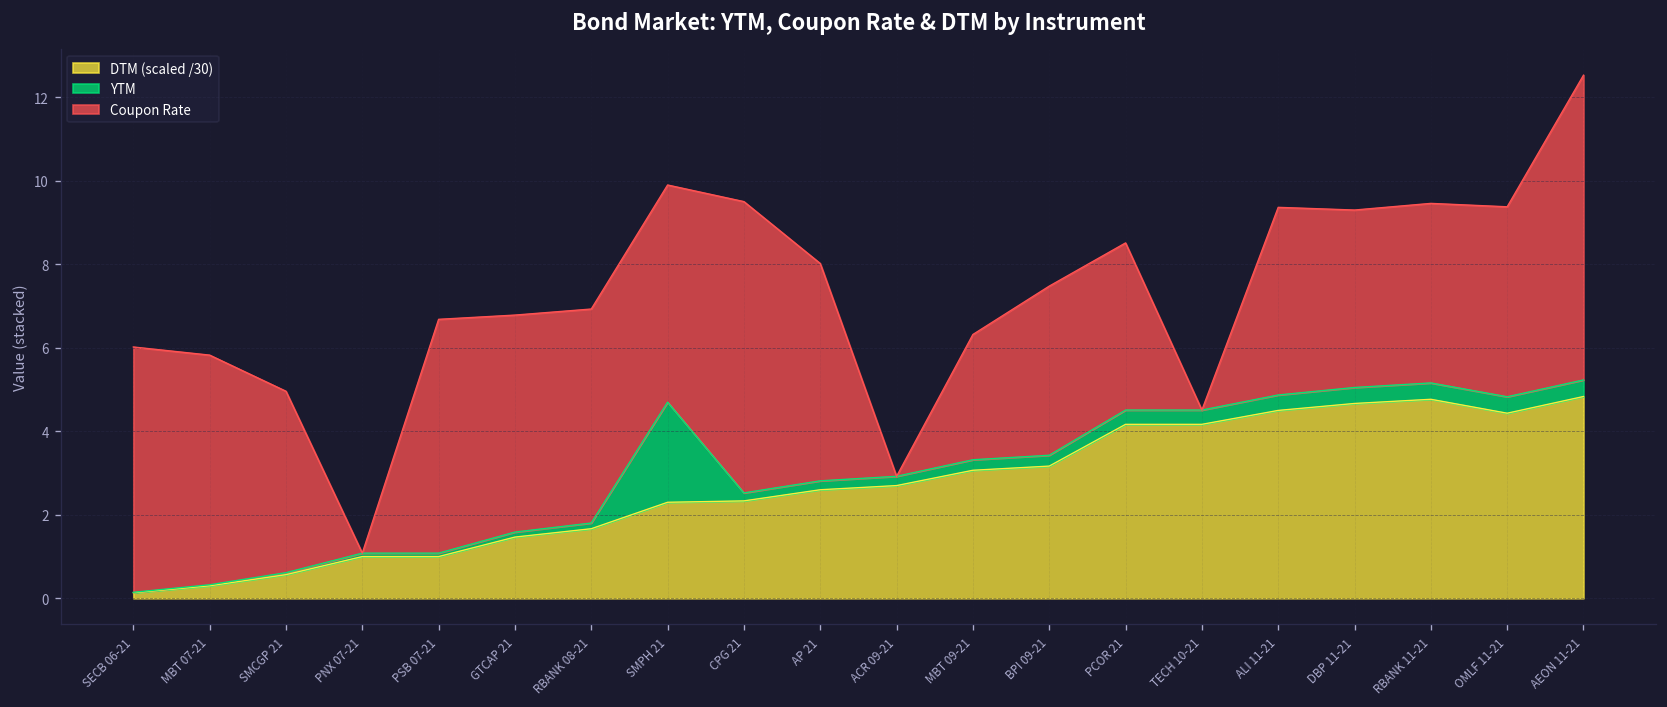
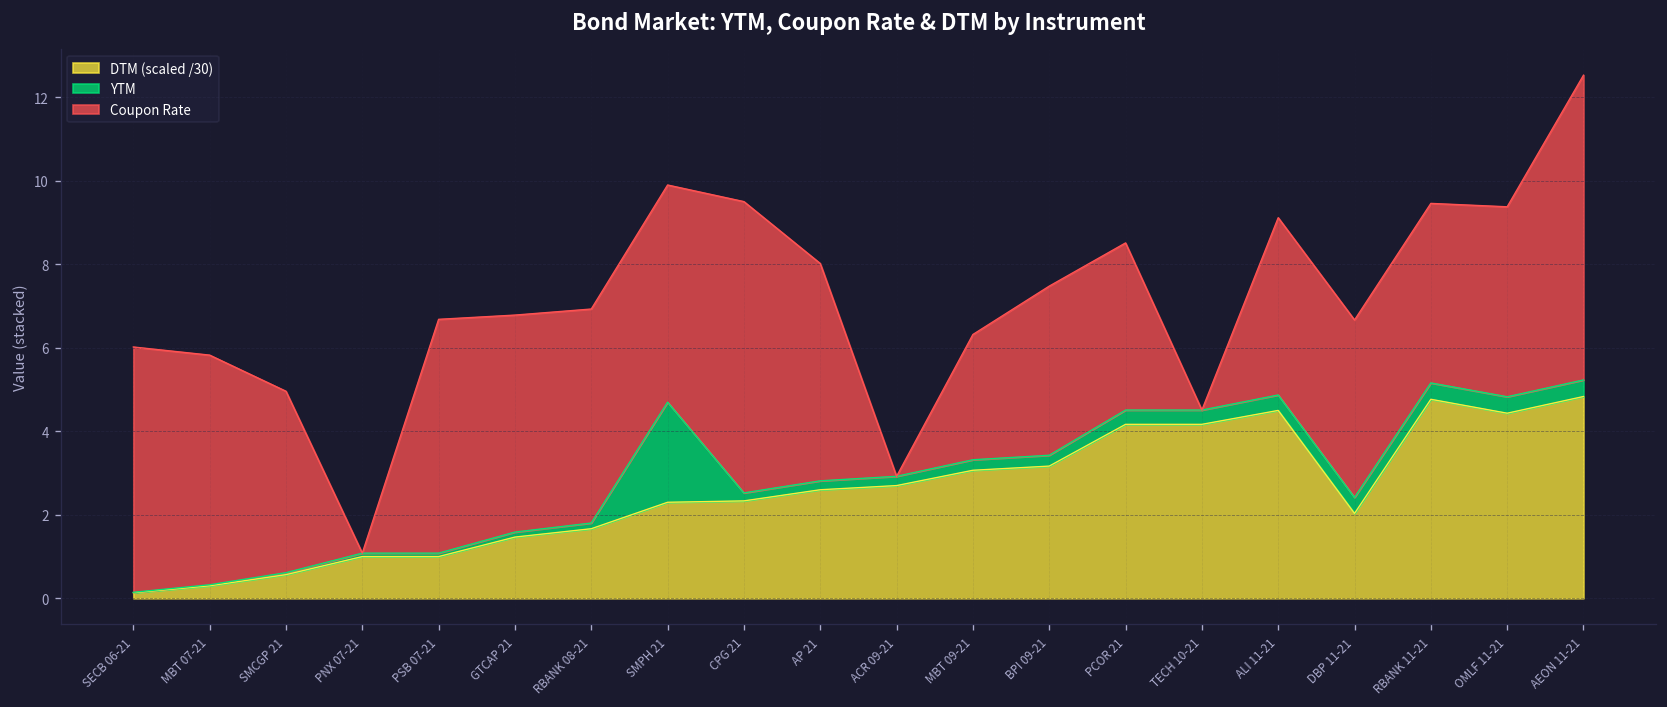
  {
    "DTM (scaled /30)": {
      "PNX 07-21": 1.0,
      "PSB 07-21": 1.0,
      "GTCAP 21": 1.5,
      "RBANK 08-21": 1.7,
      "SMPH 21": 2.3,
      "CPG 21": 2.3,
      "AP 21": 2.6,
      "ACR 09-21": 2.7,
      "MBT 09-21": 3.1,
      "BPI 09-21": 3.2,
      "PCOR 21": 4.2,
      "TECH 10-21": 4.2,
      "ALI 11-21": 4.5,
-     "DBP 11-21": 4.7,
+     "DBP 11-21": 2.0,
      "RBANK 11-21": 4.8,
      "OMLF 11-21": 4.4,
      "AEON 11-21": 4.8
    },
    "YTM": {
      "PSB 07-21": 0.1,
      "GTCAP 21": 0.1,
      "RBANK 08-21": 0.1,
      "SMPH 21": 2.4,
      "CPG 21": 0.2,
      "AP 21": 0.2,
      "MBT 09-21": 0.3,
      "BPI 09-21": 0.3,
      "PCOR 21": 0.3,
      "ALI 11-21": 0.4,
      "DBP 11-21": 0.4,
      "RBANK 11-21": 0.4,
      "OMLF 11-21": 0.4,
      "AEON 11-21": 0.4
    },
    "Coupon Rate": {
      "SECB 06-21": 5.9,
      "MBT 07-21": 5.5,
      "SMCGP 21": 4.3,
      "PSB 07-21": 5.6,
      "GTCAP 21": 5.2,
      "RBANK 08-21": 5.1,
      "SMPH 21": 5.2,
      "CPG 21": 7.0,
      "AP 21": 5.2,
      "MBT 09-21": 3.0,
      "BPI 09-21": 4.1,
      "PCOR 21": 4.0,
-     "ALI 11-21": 4.5,
+     "ALI 11-21": 4.2,
      "DBP 11-21": 4.3,
      "RBANK 11-21": 4.3,
      "OMLF 11-21": 4.5,
      "AEON 11-21": 7.3
    }
  }
